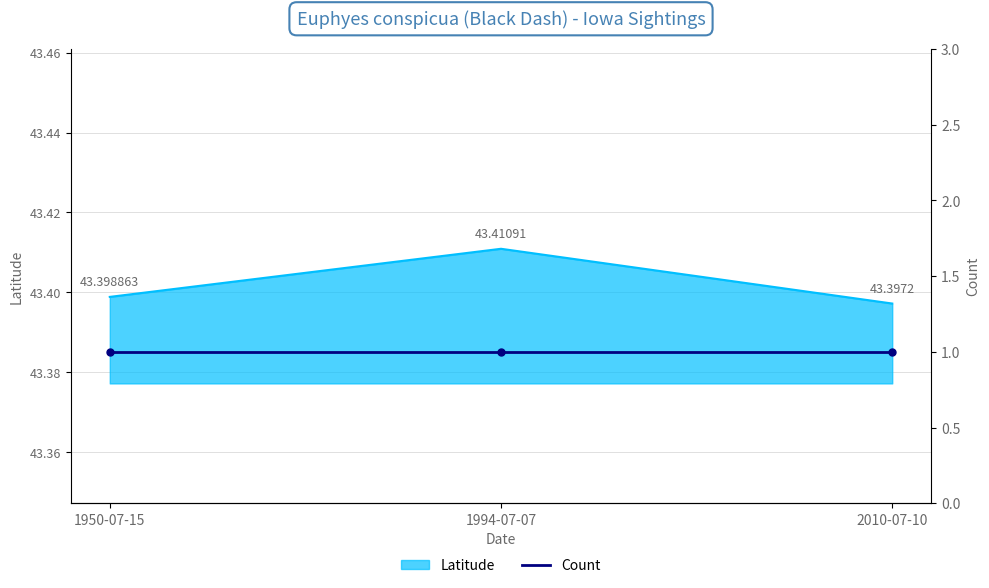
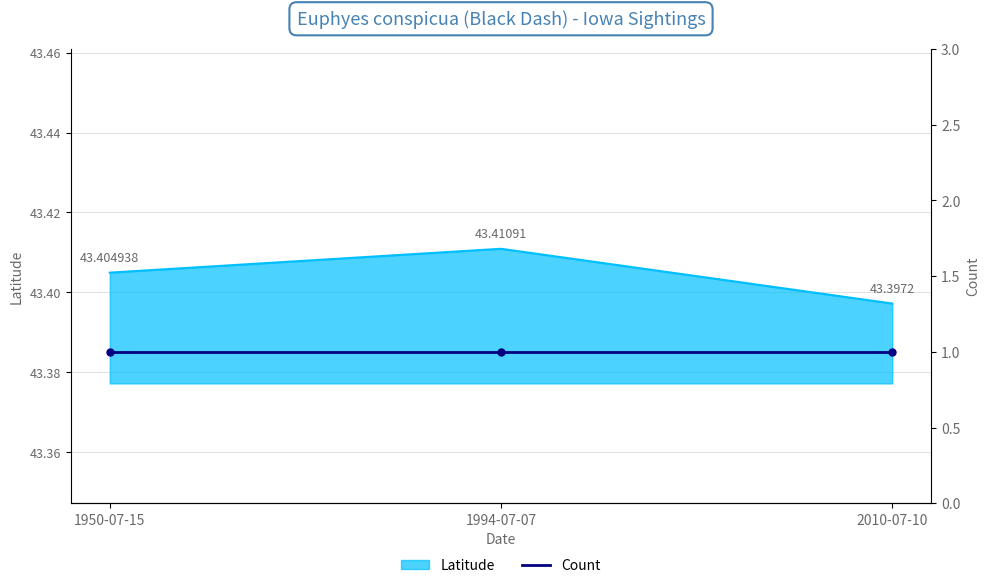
  {
    "Latitude": {
-     "1950-07-15": 43.398863,
+     "1950-07-15": 43.404938,
      "1994-07-07": 43.41091,
      "2010-07-10": 43.3972
    }
  }
